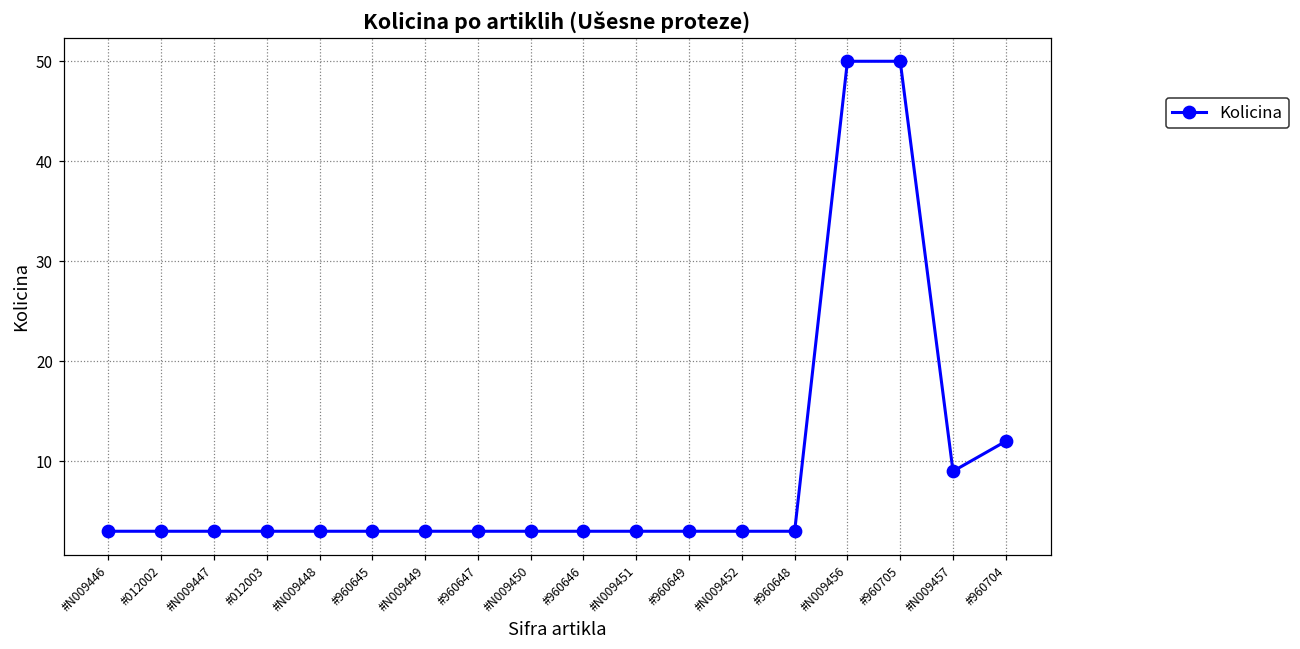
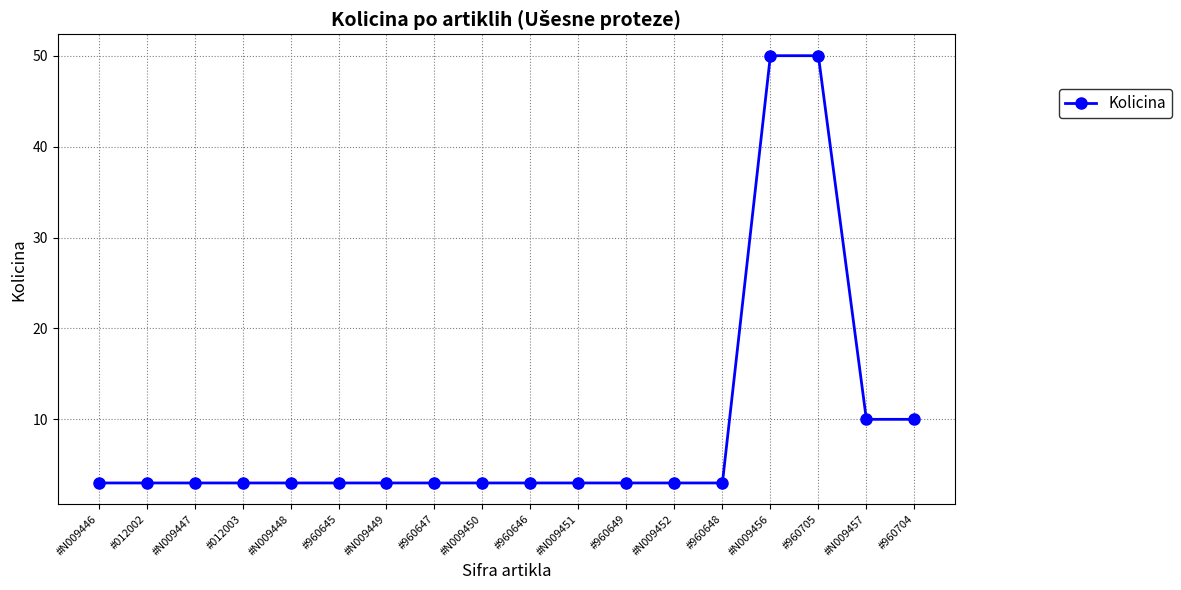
  {
    "#N009446": 3,
    "#012002": 3,
    "#N009447": 3,
    "#012003": 3,
    "#N009448": 3,
    "#960645": 3,
    "#N009449": 3,
    "#960647": 3,
    "#N009450": 3,
    "#960646": 3,
    "#N009451": 3,
    "#960649": 3,
    "#N009452": 3,
    "#960648": 3,
    "#N009456": 50,
    "#960705": 50,
-   "#N009457": 9,
-   "#960704": 12
+   "#N009457": 10,
+   "#960704": 10
  }
